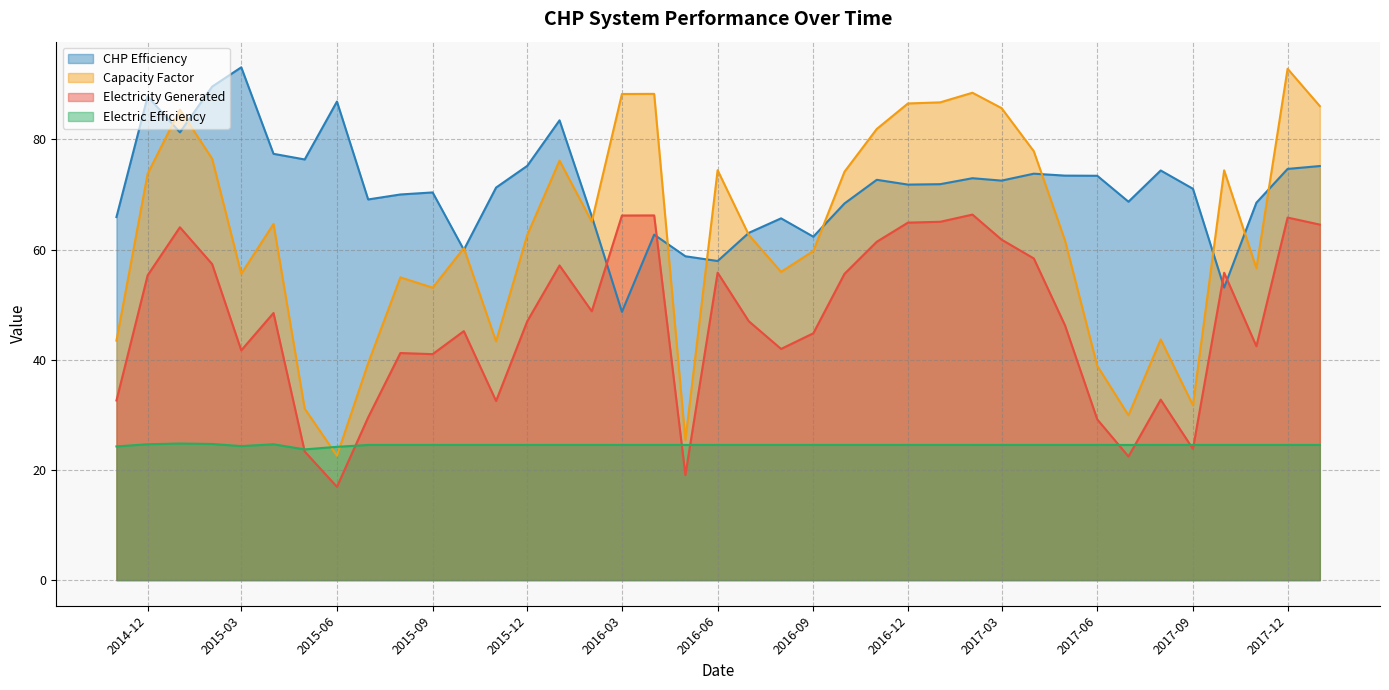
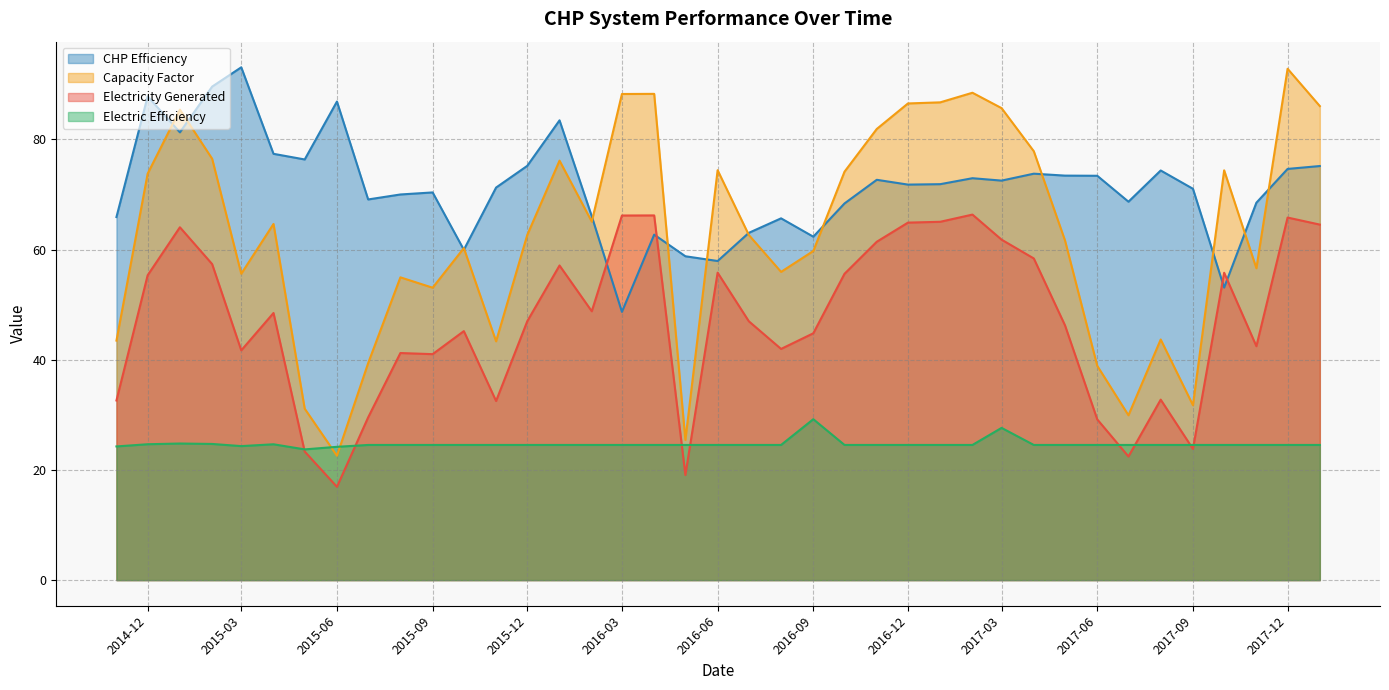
  {
    "CHP Efficiency": {
      "2015-03": 93,
      "2015-06": 87,
      "2015-09": 70,
      "2015-12": 75,
      "2016-03": 49,
      "2016-06": 58,
      "2016-09": 62,
      "2016-12": 72,
      "2017-03": 73,
      "2017-06": 73,
      "2017-09": 71,
      "2017-12": 75
    },
    "Capacity Factor": {
      "2014-12": 74,
      "2015-03": 56,
      "2015-06": 23,
      "2015-09": 53,
      "2015-12": 63,
      "2016-03": 88,
      "2016-06": 74,
      "2016-09": 60,
      "2016-12": 87,
      "2017-03": 86,
      "2017-06": 39,
      "2017-09": 32,
      "2017-12": 93
    },
    "Electricity Generated": {
      "2014-12": 55,
      "2015-03": 42,
      "2015-06": 17,
      "2015-09": 41,
      "2015-12": 47,
      "2016-03": 66,
      "2016-06": 56,
      "2016-09": 45,
      "2016-12": 65,
      "2017-03": 62,
      "2017-06": 29,
      "2017-09": 24,
      "2017-12": 66
    },
    "Electric Efficiency": {
      "2014-12": 25,
      "2015-03": 24,
      "2015-06": 24,
      "2015-09": 25,
      "2015-12": 25,
      "2016-03": 25,
      "2016-06": 25,
-     "2016-09": 25,
+     "2016-09": 29,
      "2016-12": 25,
-     "2017-03": 25,
+     "2017-03": 28,
      "2017-06": 25,
      "2017-09": 25,
      "2017-12": 25
    }
  }
